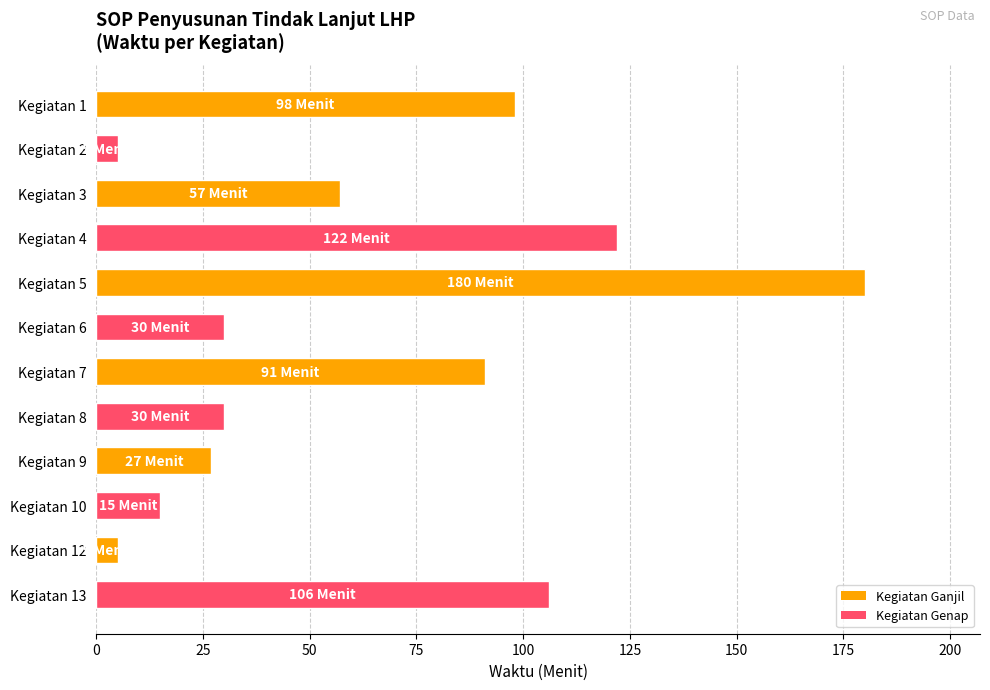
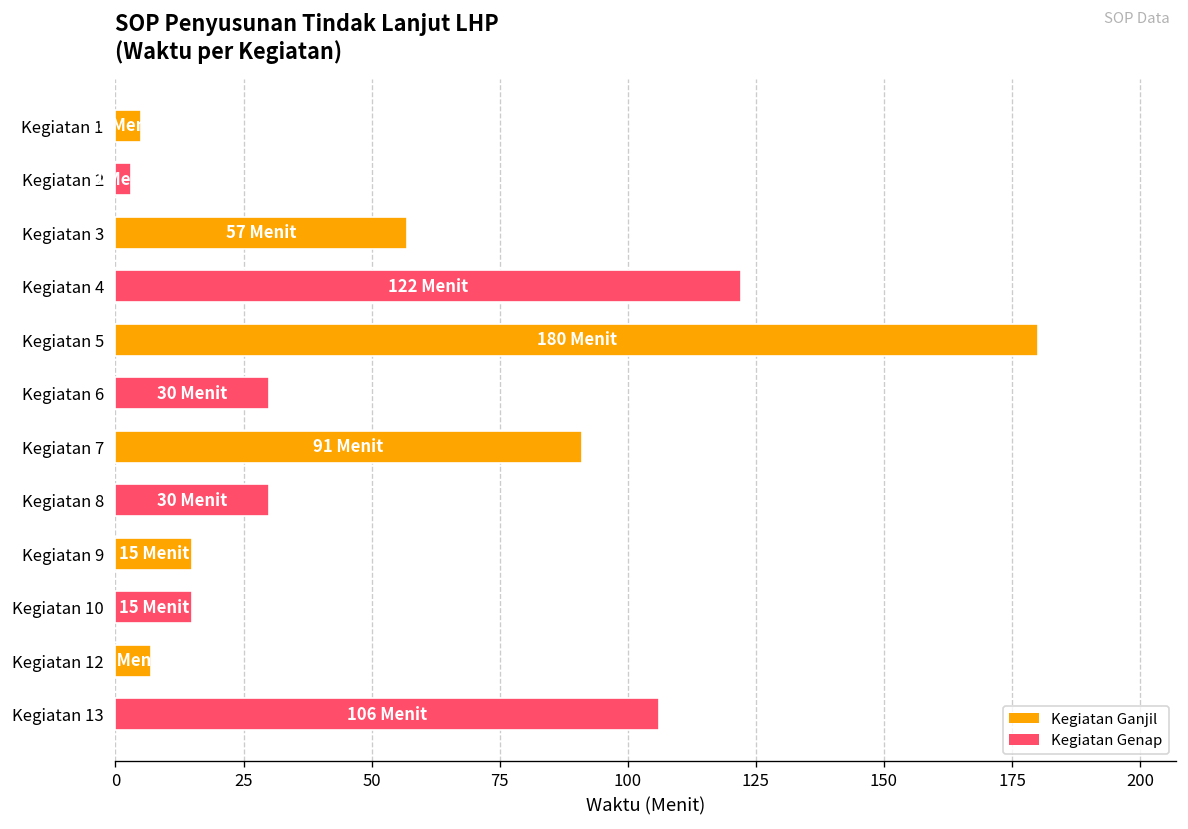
  {
-   "Kegiatan 1": 98,
-   "Kegiatan 2": 5,
+   "Kegiatan 1": 5,
+   "Kegiatan 2": 3,
    "Kegiatan 3": 57,
    "Kegiatan 4": 122,
    "Kegiatan 5": 180,
    "Kegiatan 6": 30,
    "Kegiatan 7": 91,
    "Kegiatan 8": 30,
-   "Kegiatan 9": 27,
+   "Kegiatan 9": 15,
    "Kegiatan 10": 15,
-   "Kegiatan 12": 5,
+   "Kegiatan 12": 7,
    "Kegiatan 13": 106
  }
